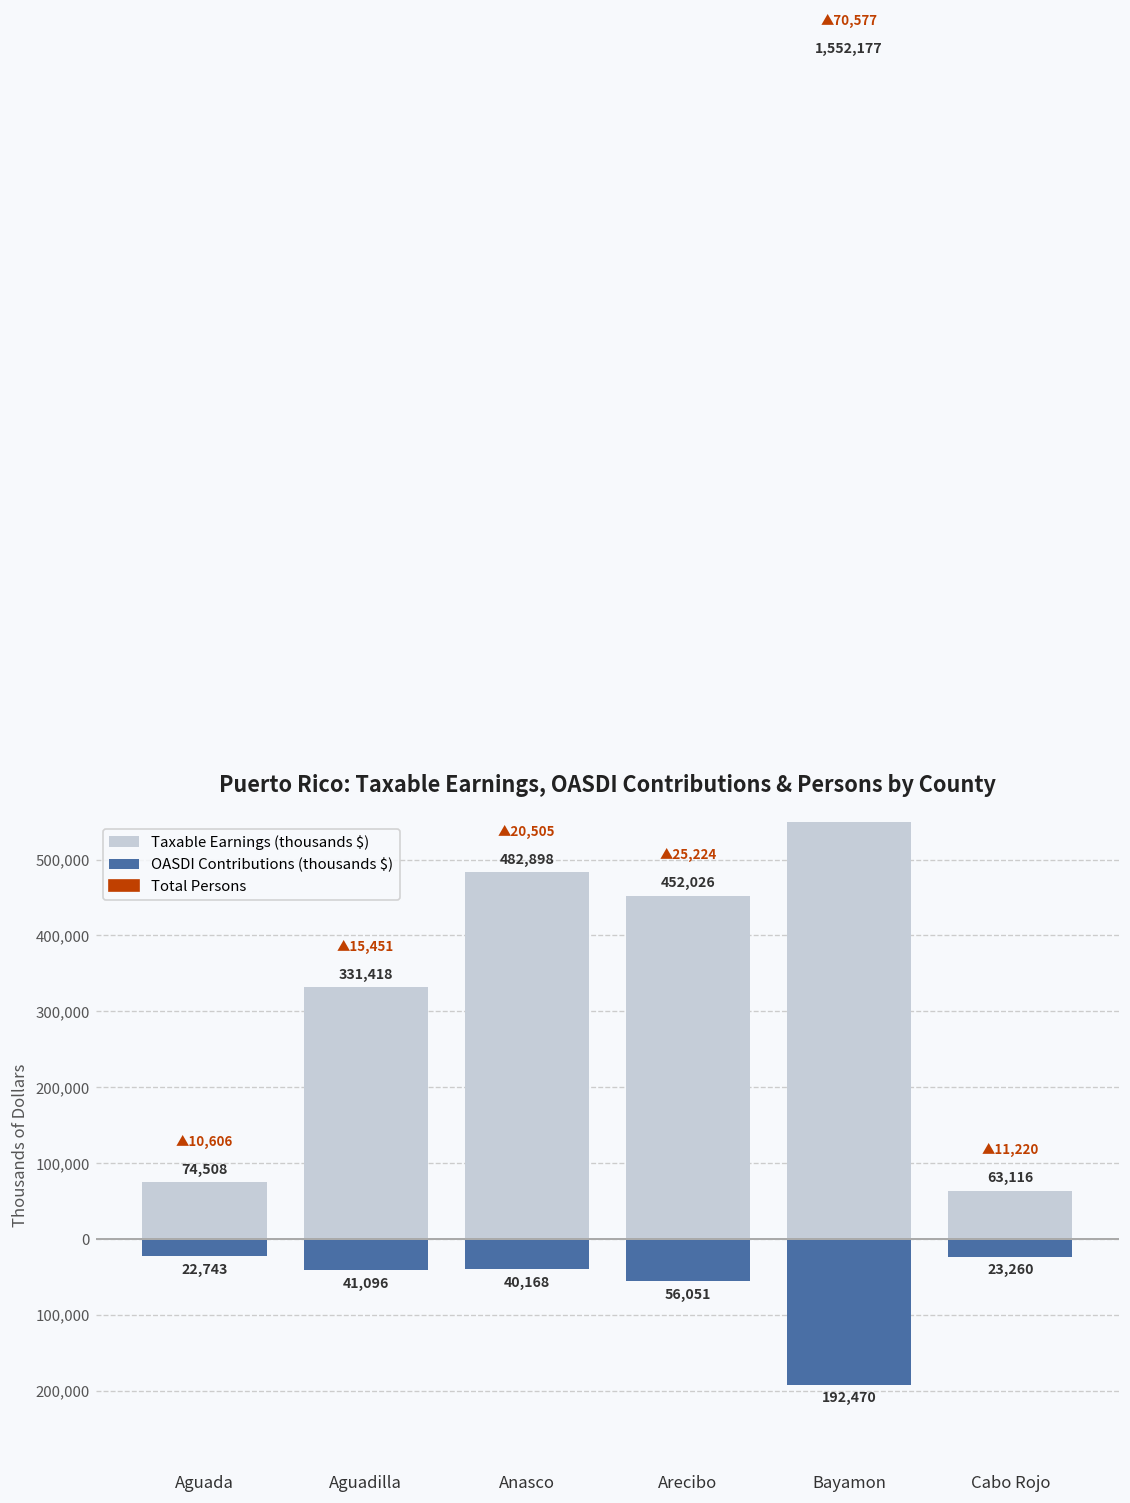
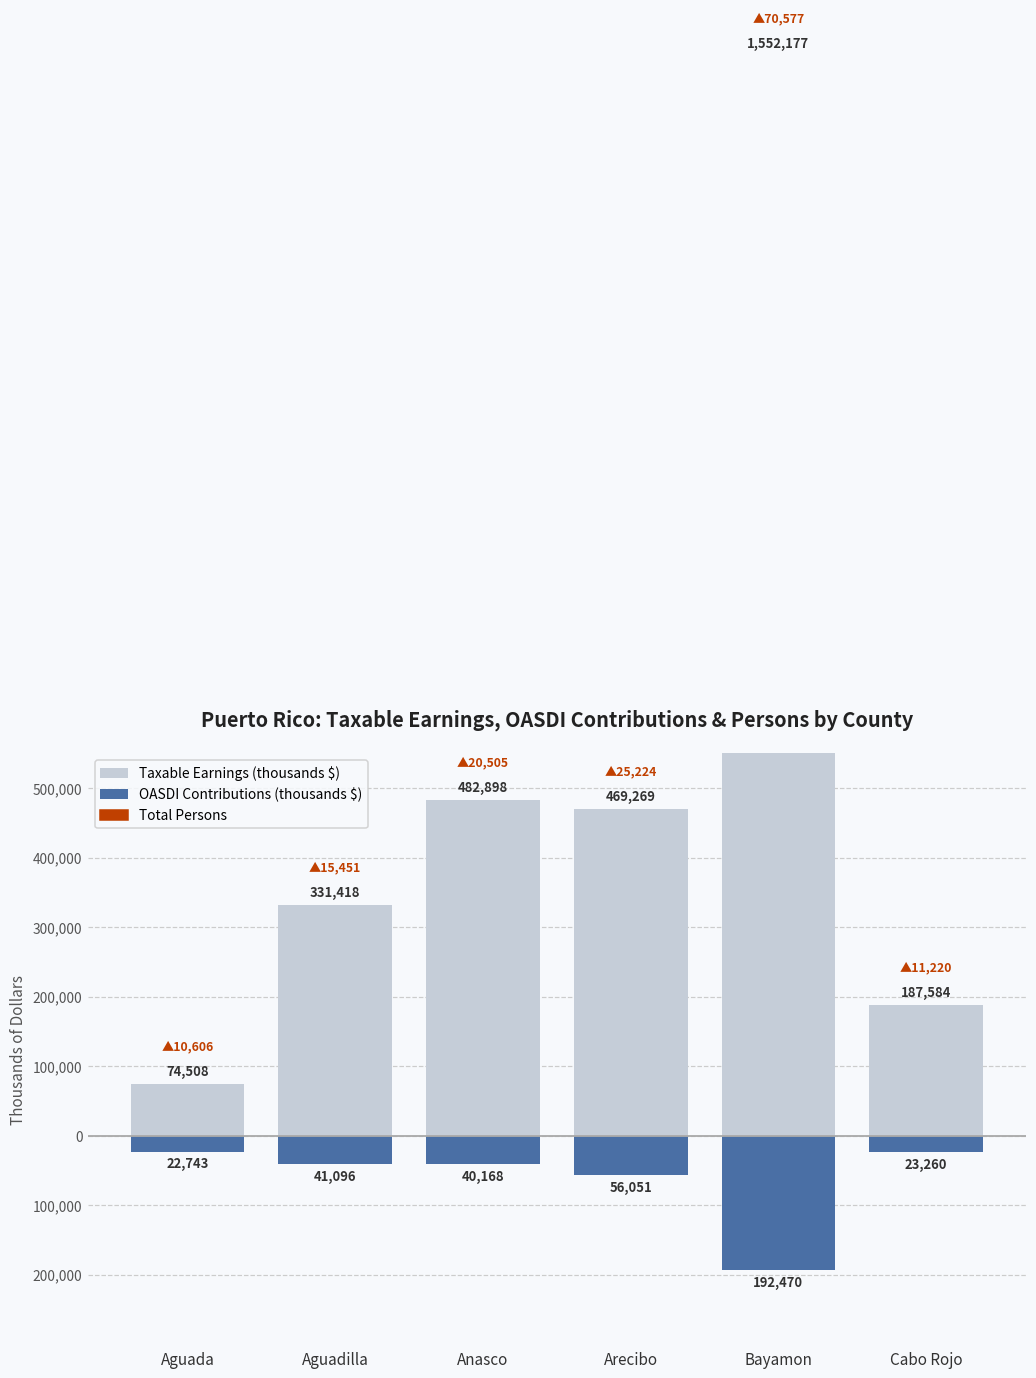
  {
    "Taxable Earnings (thousands $)": {
      "Aguada": "74,508",
      "Aguadilla": "331,418",
      "Anasco": "482,898",
-     "Arecibo": "452,026",
-     "Cabo Rojo": "63,116"
+     "Arecibo": "469,269",
+     "Cabo Rojo": "187,584"
    }
  }
